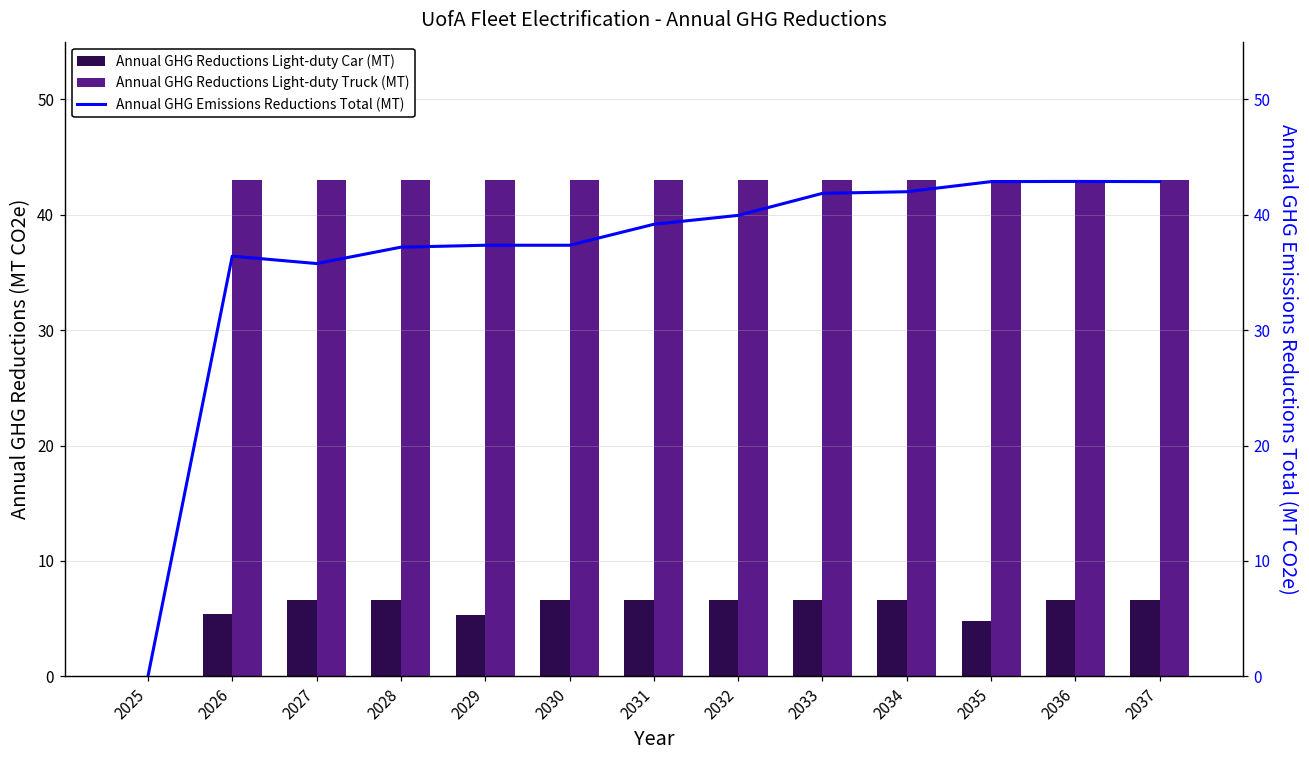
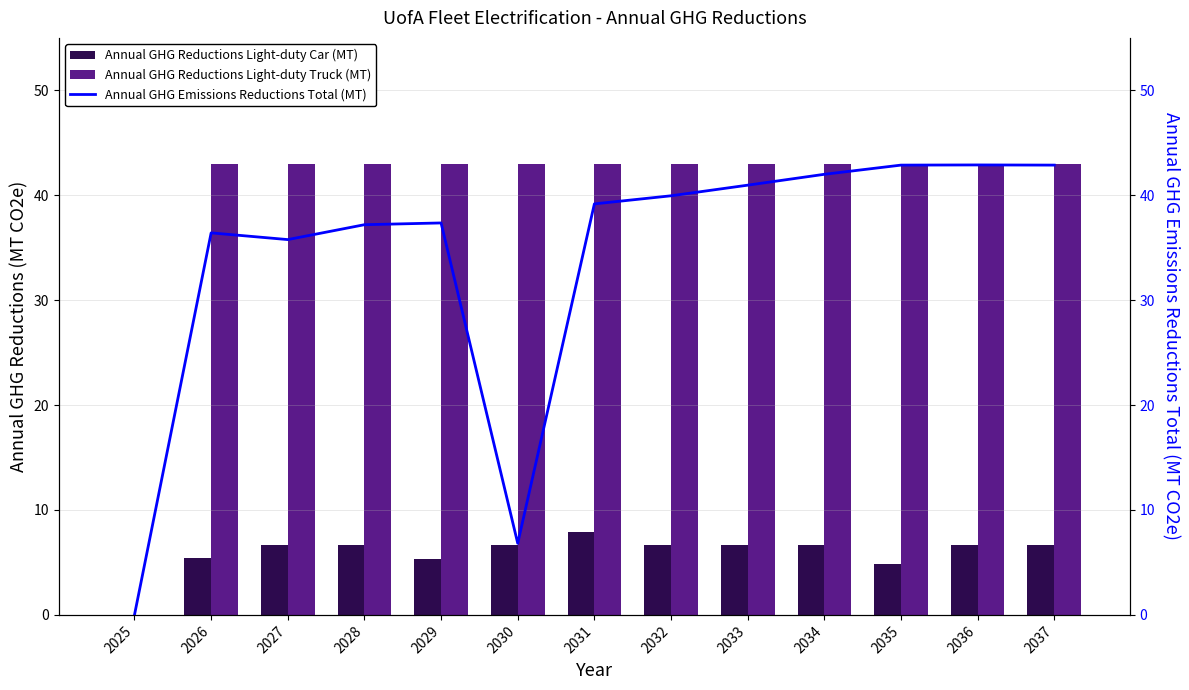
  {
    "Annual GHG Reductions Light-duty Car (MT)": {
      "2025": 0.0,
      "2026": 5.4,
      "2027": 6.6,
      "2028": 6.6,
      "2029": 5.3,
      "2030": 6.6,
-     "2031": 6.6,
+     "2031": 7.9,
      "2032": 6.6,
      "2033": 6.6,
      "2034": 6.6,
      "2035": 4.8,
      "2036": 6.6,
      "2037": 6.6
    },
    "Annual GHG Reductions Light-duty Truck (MT)": {
      "2025": 0.0,
      "2026": 43.0,
      "2027": 43.0,
      "2028": 43.0,
      "2029": 43.0,
      "2030": 43.0,
      "2031": 43.0,
      "2032": 43.0,
      "2033": 43.0,
      "2034": 43.0,
      "2035": 43.0,
      "2036": 43.0,
      "2037": 43.0
    },
    "Annual GHG Emissions Reductions Total (MT)": {
      "2025": 0.0,
      "2026": 36.4,
      "2027": 35.8,
      "2028": 37.2,
      "2029": 37.4,
-     "2030": 37.4,
+     "2030": 6.8,
      "2031": 39.2,
      "2032": 39.9,
-     "2033": 41.9,
+     "2033": 41.0,
      "2034": 42.0,
      "2035": 42.9,
      "2036": 42.9,
      "2037": 42.9
    }
  }
